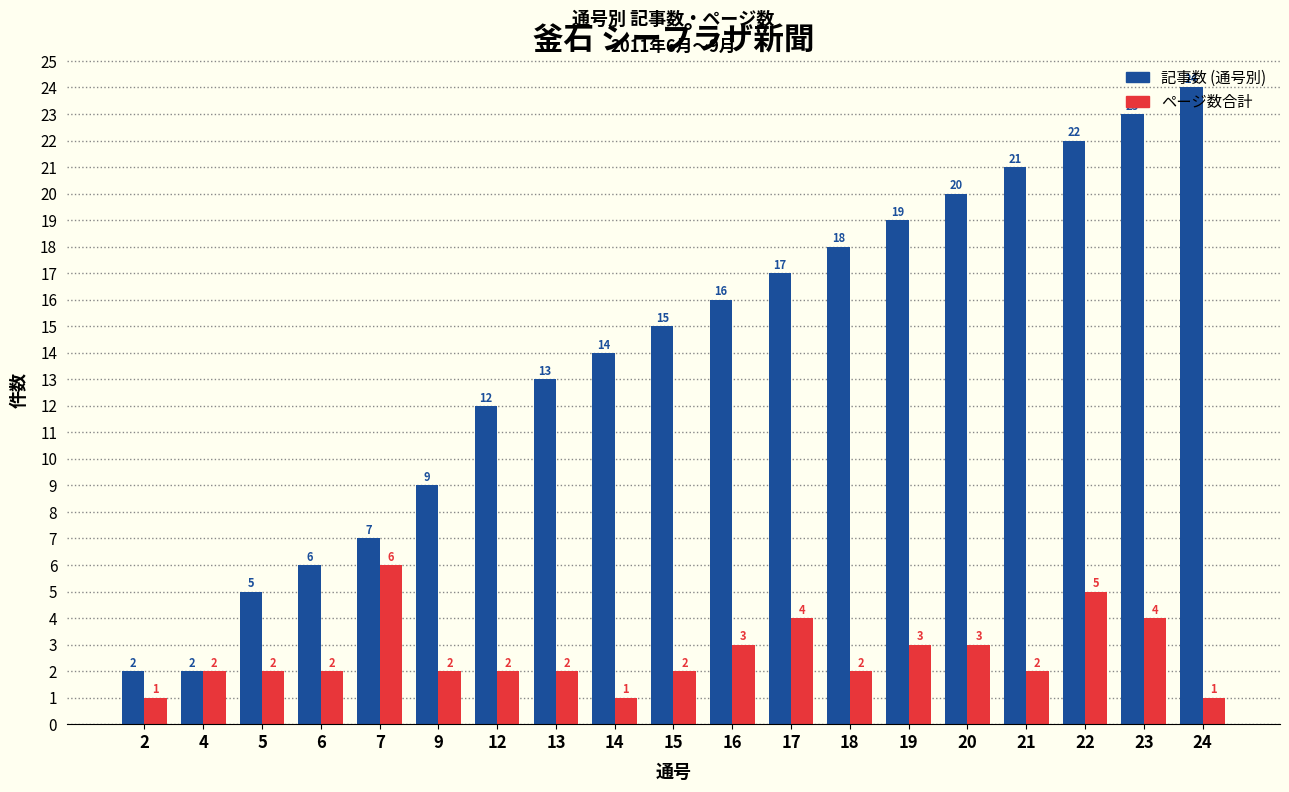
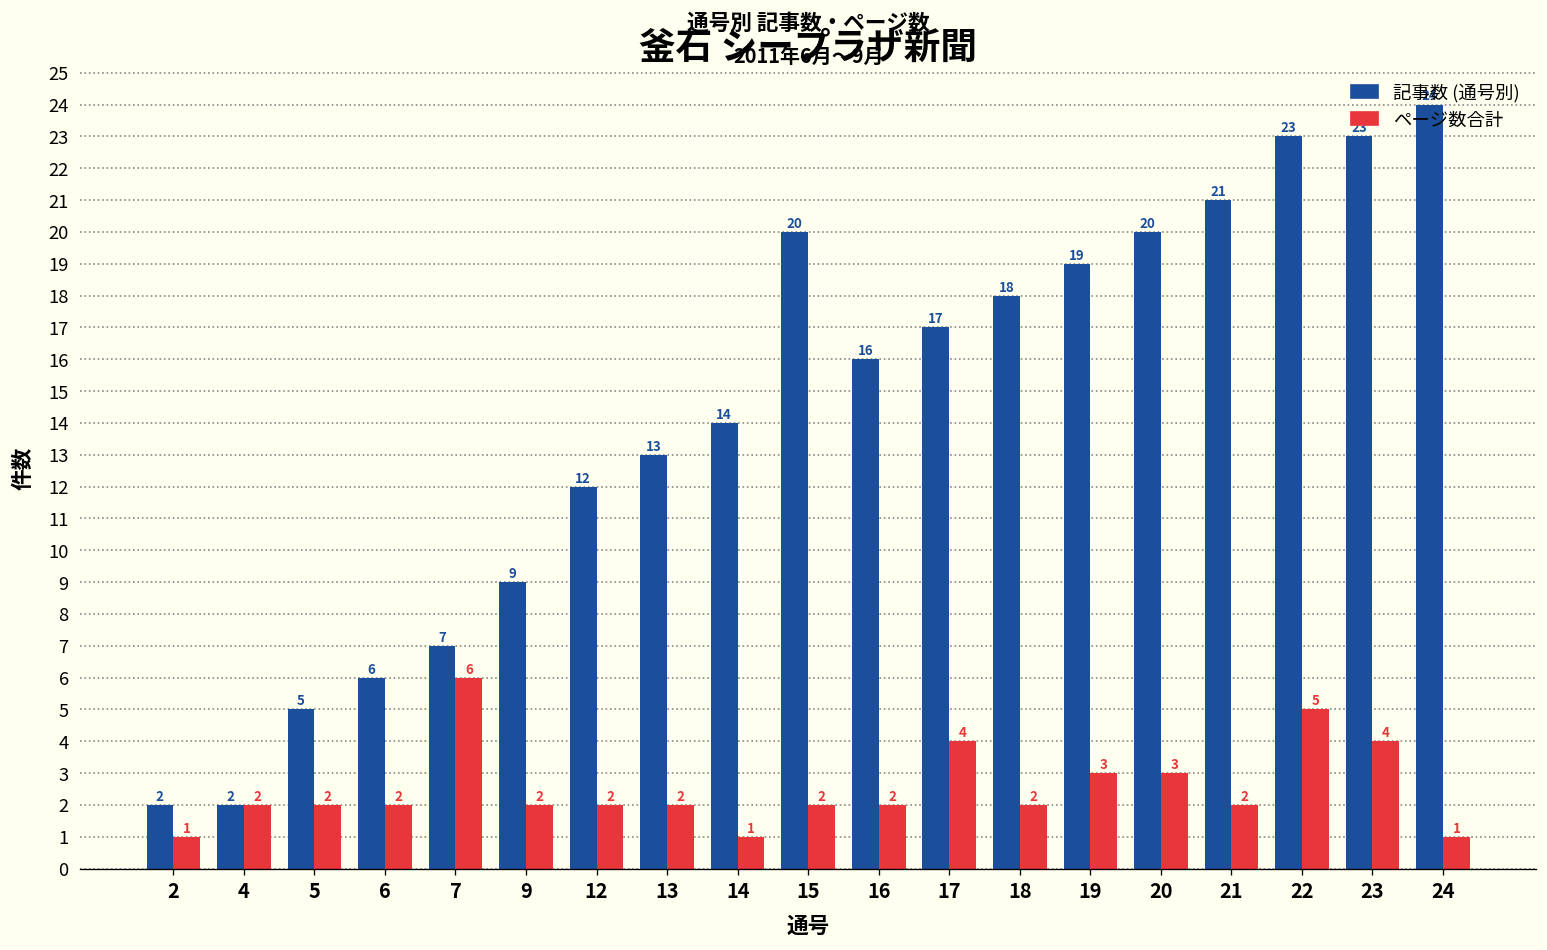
  {
    "記事数 (通号別)": {
      "2": 2,
      "4": 2,
      "5": 5,
      "6": 6,
      "7": 7,
      "9": 9,
      "12": 12,
      "13": 13,
      "14": 14,
-     "15": 15,
+     "15": 20,
      "16": 16,
      "17": 17,
      "18": 18,
      "19": 19,
      "20": 20,
      "21": 21,
-     "22": 22,
+     "22": 23,
      "23": 23,
      "24": 24
    },
    "ページ数合計": {
      "2": 1,
      "4": 2,
      "5": 2,
      "6": 2,
      "7": 6,
      "9": 2,
      "12": 2,
      "13": 2,
      "14": 1,
      "15": 2,
-     "16": 3,
+     "16": 2,
      "17": 4,
      "18": 2,
      "19": 3,
      "20": 3,
      "21": 2,
      "22": 5,
      "23": 4,
      "24": 1
    }
  }
